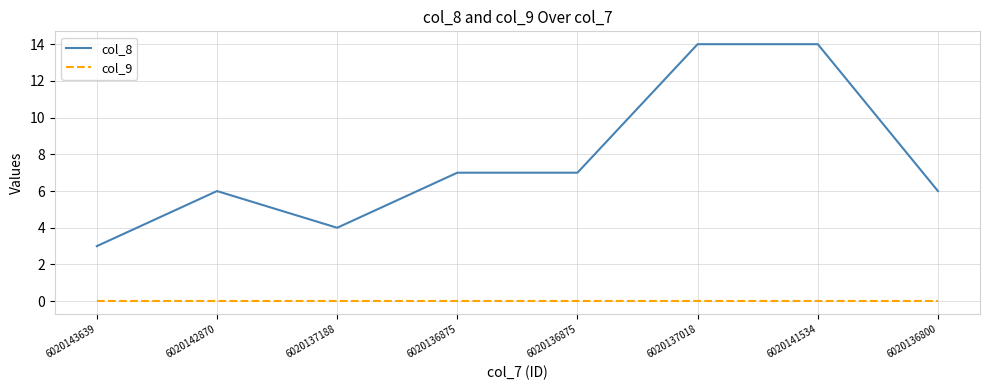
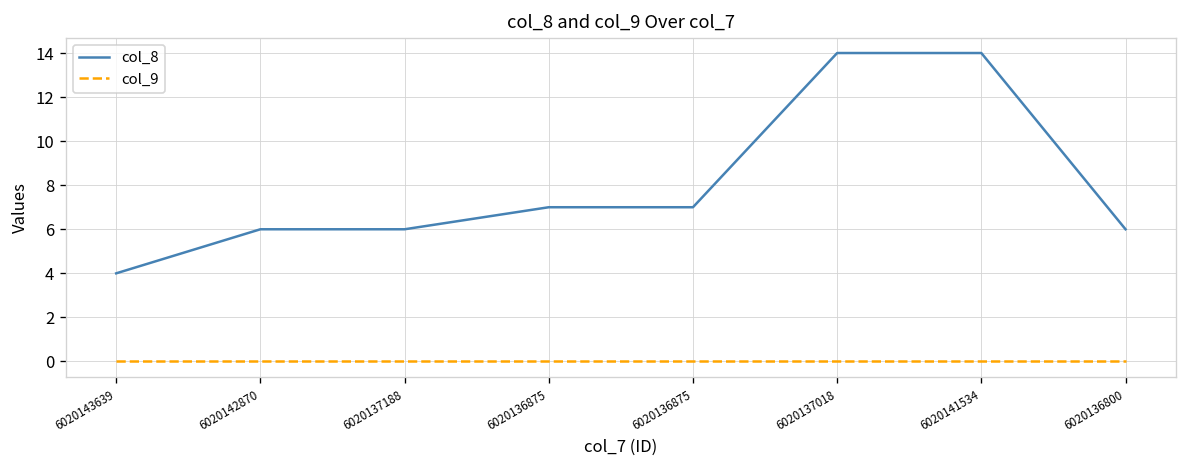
  {
    "col_8": {
-     "6020143639": 3,
+     "6020143639": 4,
      "6020142870": 6,
-     "6020137188": 4,
+     "6020137188": 6,
      "6020137018": 14,
      "6020141534": 14,
      "6020136800": 6
    },
    "col_9": {
      "6020143639": 0,
      "6020142870": 0,
      "6020137188": 0,
      "6020137018": 0,
      "6020141534": 0,
      "6020136800": 0
    }
  }
